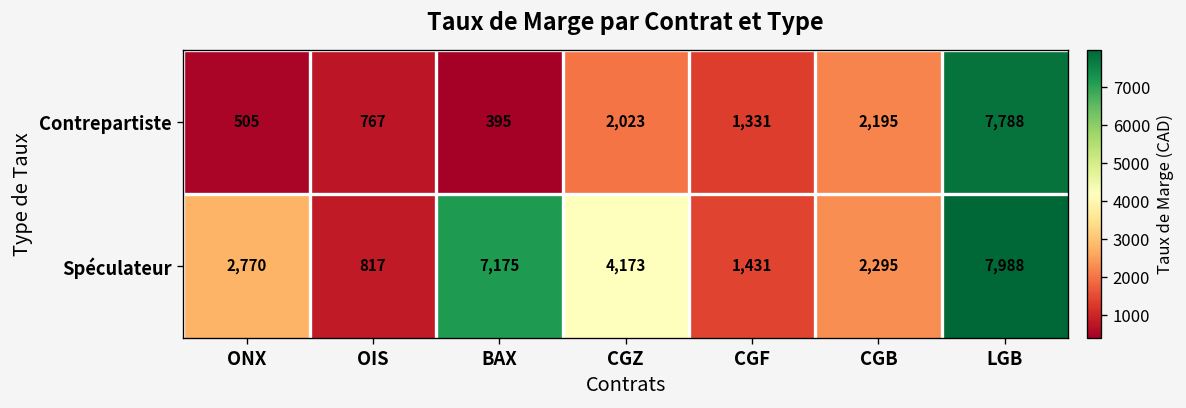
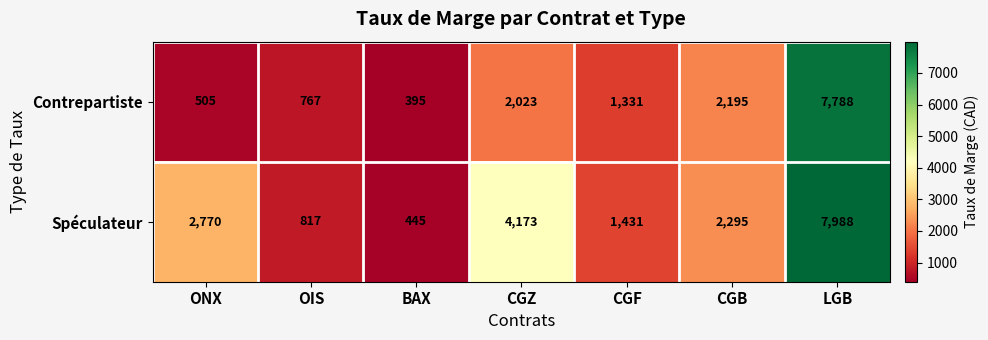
  {
    "Contrepartiste": {
      "ONX": "505",
      "OIS": "767",
      "BAX": "395",
      "CGZ": "2,023",
      "CGF": "1,331",
      "CGB": "2,195",
      "LGB": "7,788"
    },
    "Spéculateur": {
      "ONX": "2,770",
      "OIS": "817",
-     "BAX": "7,175",
+     "BAX": "445",
      "CGZ": "4,173",
      "CGF": "1,431",
      "CGB": "2,295",
      "LGB": "7,988"
    }
  }
